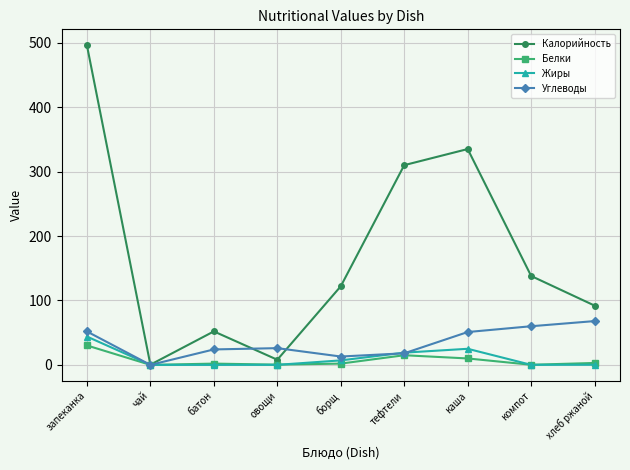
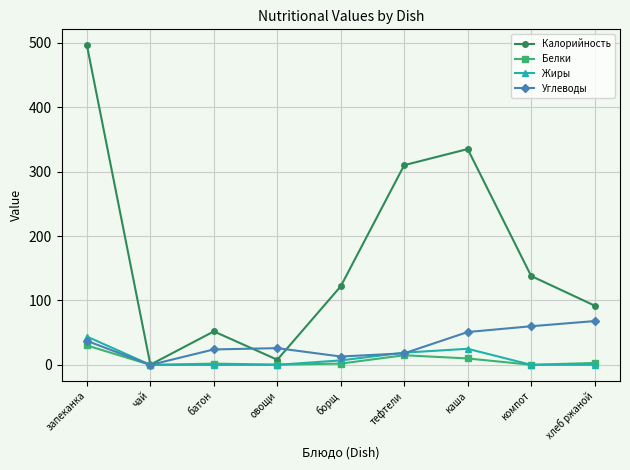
  {
    "Жиры": {
      "запеканка": 40,
      "борщ": 10,
      "каша": 30
    },
    "Углеводы": {
-     "запеканка": 50,
+     "запеканка": 40,
      "батон": 20,
      "овощи": 30,
      "борщ": 10,
      "каша": 50,
      "компот": 60,
      "хлеб ржаной": 70
    }
  }
